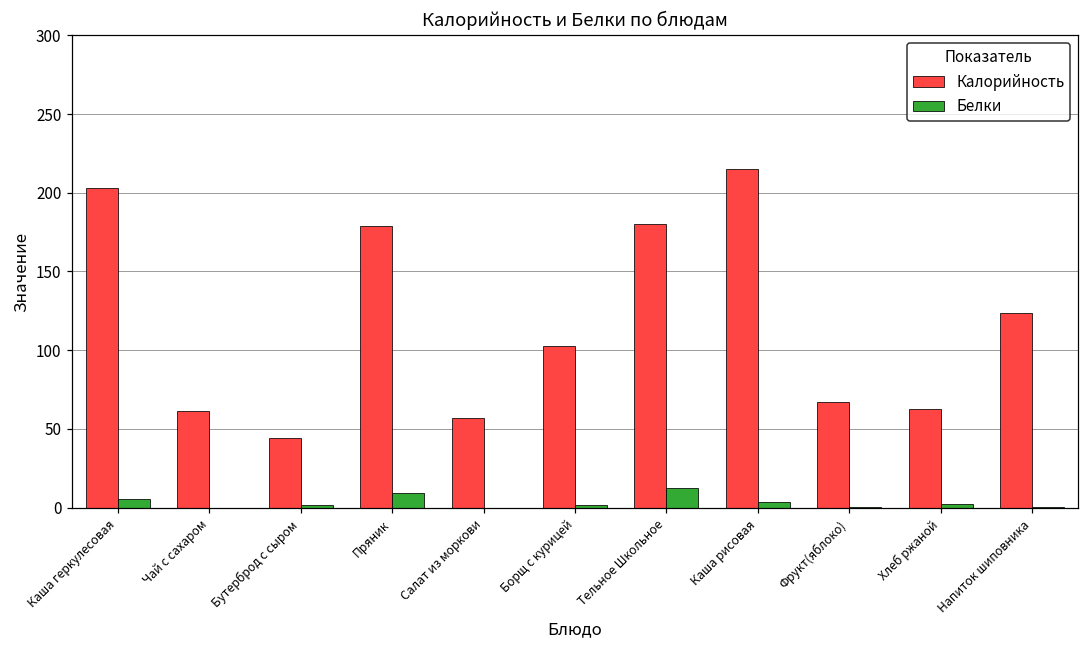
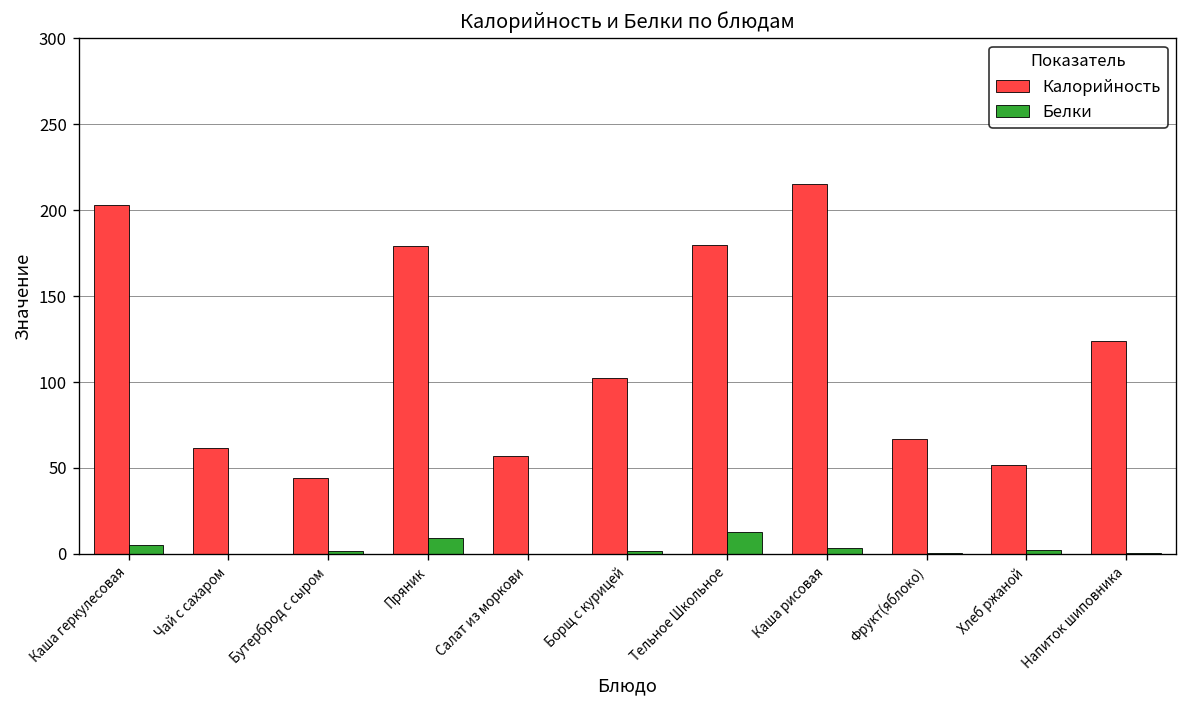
  {
    "Калорийность": {
      "Каша геркулесовая": 203,
      "Чай с сахаром": 61,
      "Бутерброд с сыром": 44,
      "Пряник": 179,
      "Салат из моркови": 57,
      "Борщ с курицей": 103,
      "Тельное Школьное": 180,
      "Каша рисовая": 215,
      "Фрукт(яблоко)": 67,
-     "Хлеб ржаной": 63,
+     "Хлеб ржаной": 52,
      "Напиток шиповника": 124
    },
    "Белки": {
      "Каша геркулесовая": 5,
      "Пряник": 9,
      "Борщ с курицей": 2,
      "Тельное Школьное": 12,
      "Каша рисовая": 4,
      "Хлеб ржаной": 2
    }
  }
